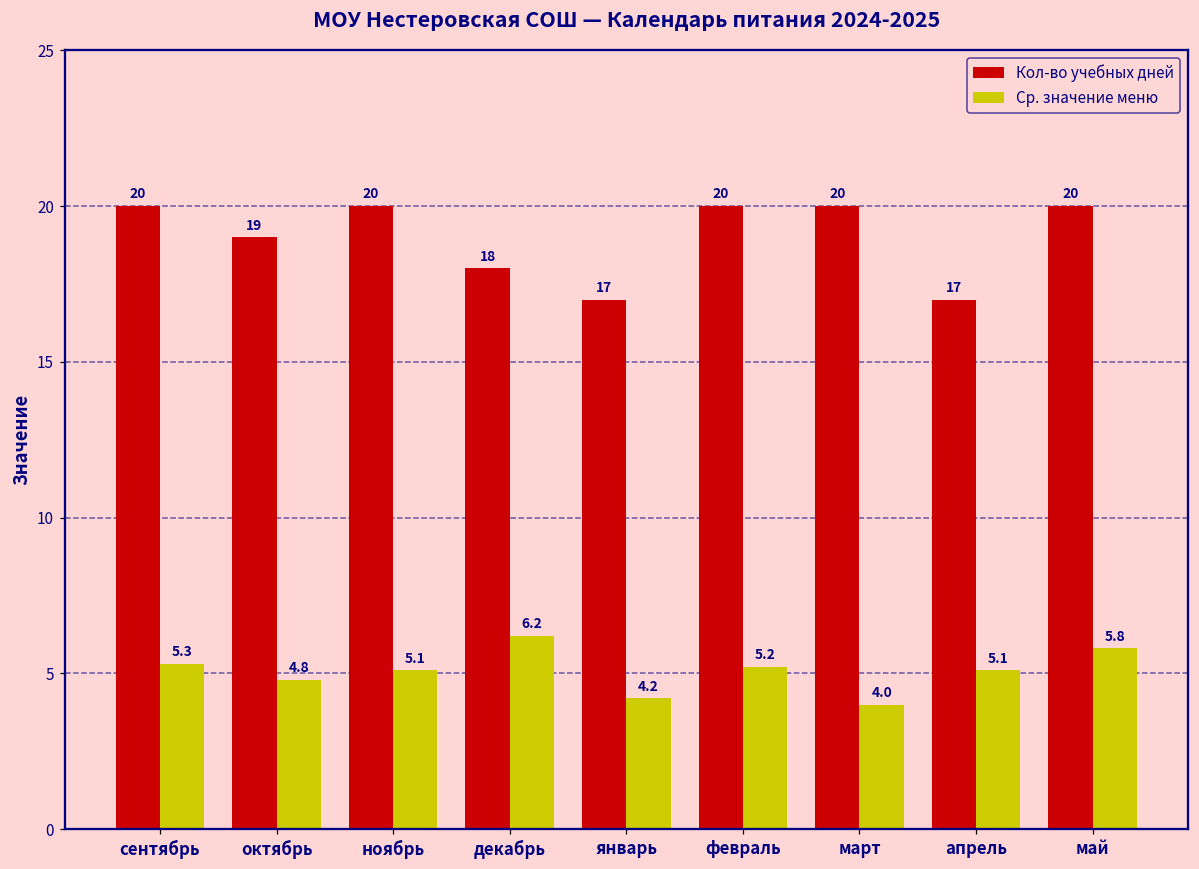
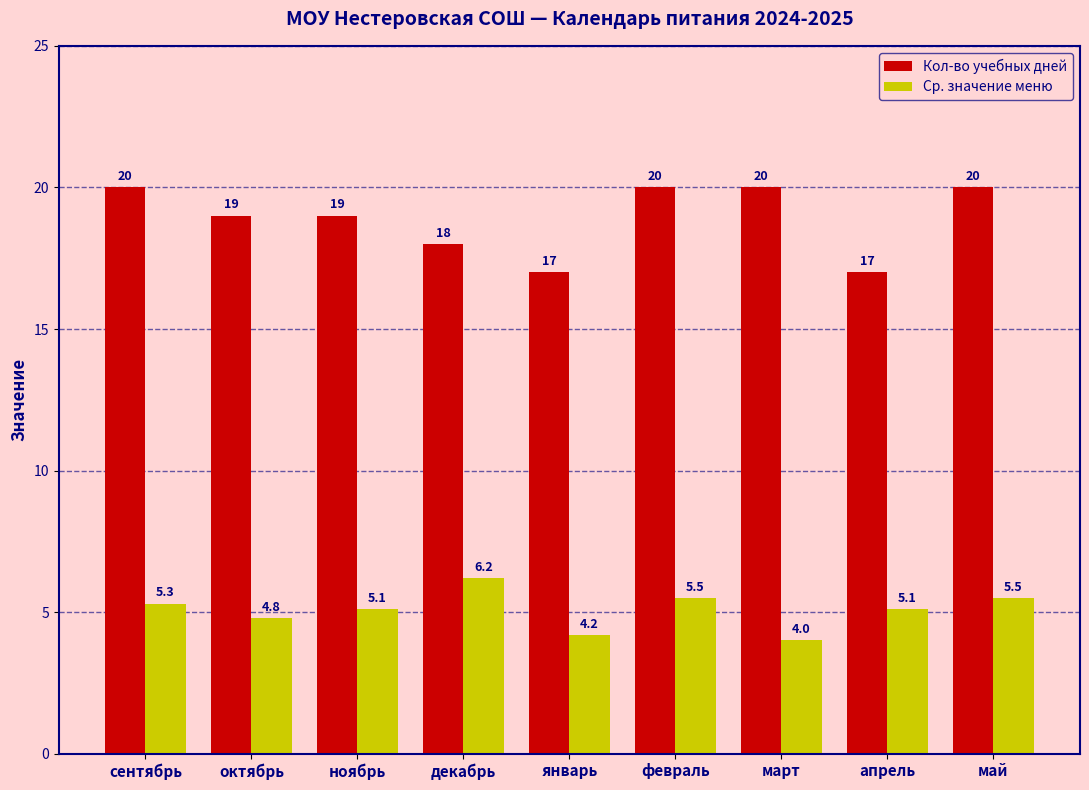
  {
    "Кол-во учебных дней": {
      "сентябрь": 20,
      "октябрь": 19,
-     "ноябрь": 20,
+     "ноябрь": 19,
      "декабрь": 18,
      "январь": 17,
      "февраль": 20,
      "март": 20,
      "апрель": 17,
      "май": 20
    },
    "Ср. значение меню": {
      "сентябрь": 5.3,
      "октябрь": 4.8,
      "ноябрь": 5.1,
      "декабрь": 6.2,
      "январь": 4.2,
-     "февраль": 5.2,
+     "февраль": 5.5,
      "март": 4.0,
      "апрель": 5.1,
-     "май": 5.8
+     "май": 5.5
    }
  }
